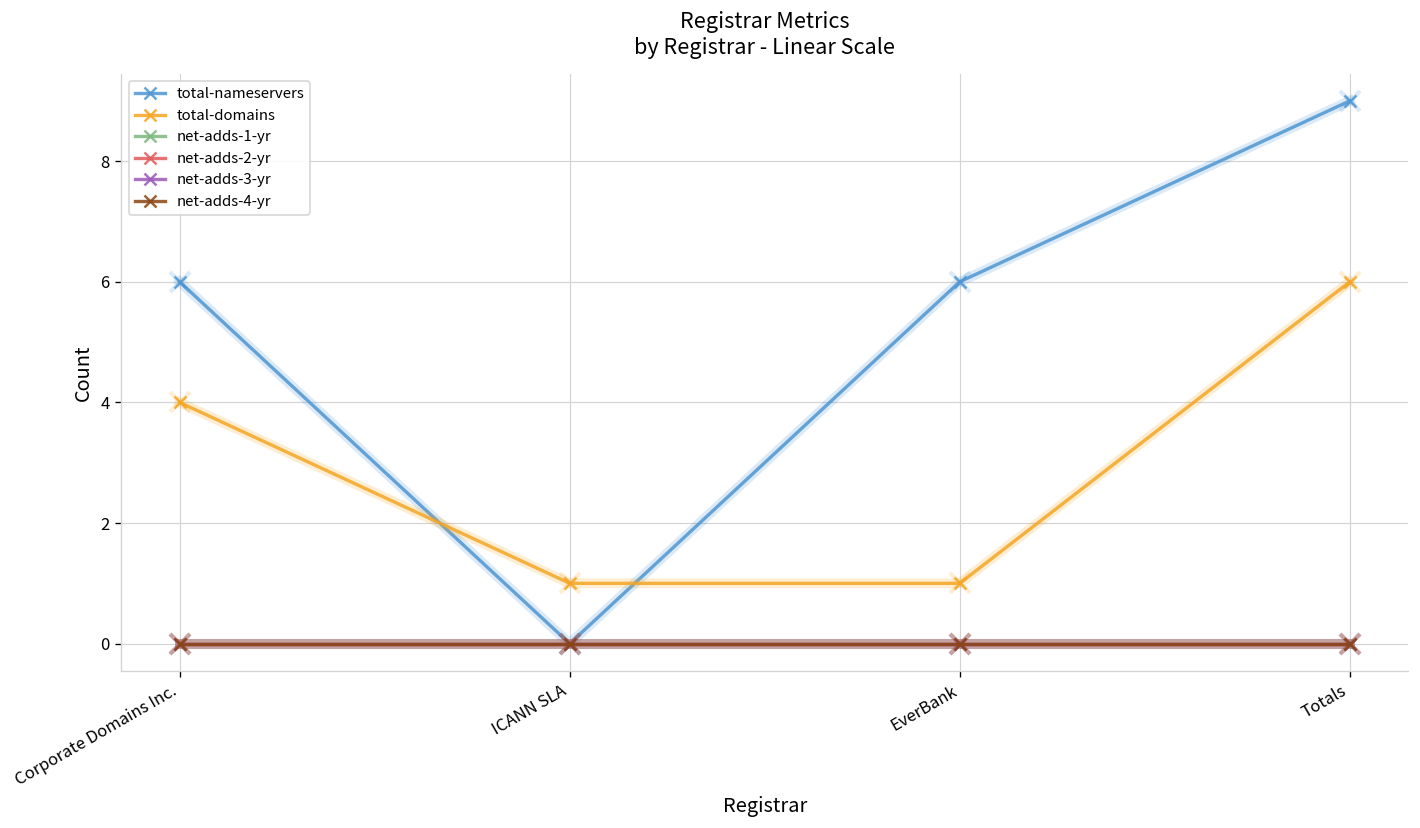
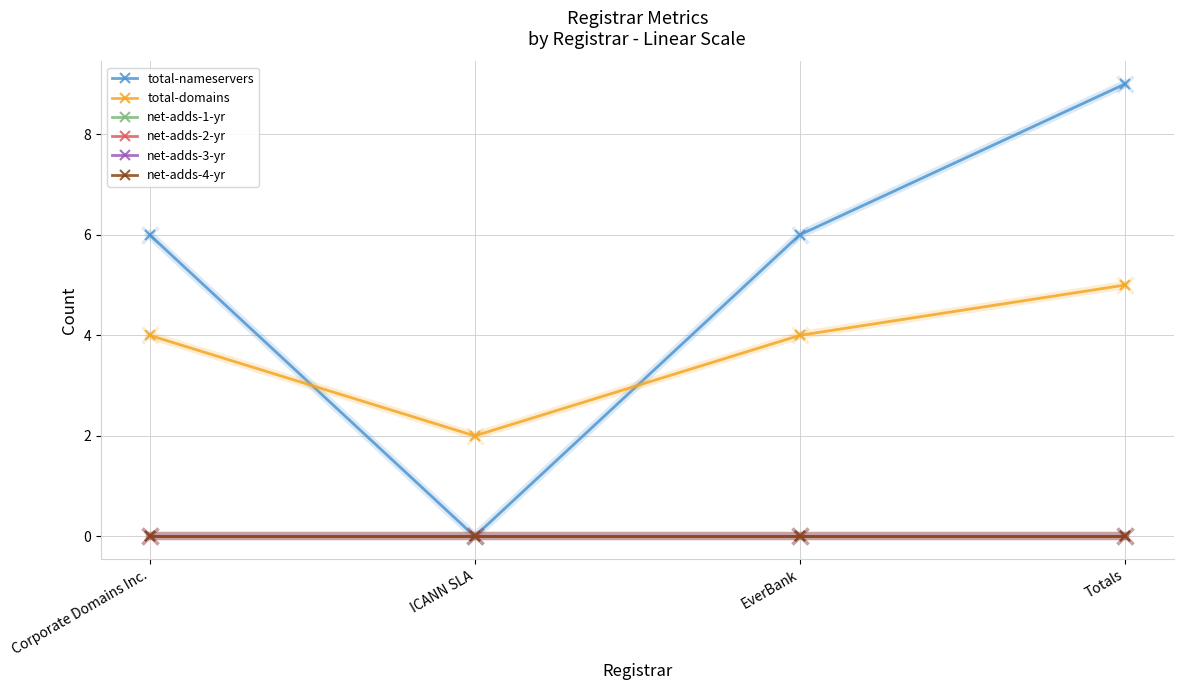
  {
    "total-nameservers": {
      "Corporate Domains Inc.": 6,
      "EverBank": 6,
      "Totals": 9
    },
    "total-domains": {
      "Corporate Domains Inc.": 4,
-     "ICANN SLA": 1,
-     "EverBank": 1,
-     "Totals": 6
+     "ICANN SLA": 2,
+     "EverBank": 4,
+     "Totals": 5
    },
    "net-adds-4-yr": {
      "Corporate Domains Inc.": 0,
      "EverBank": 0,
      "Totals": 0
    }
  }
